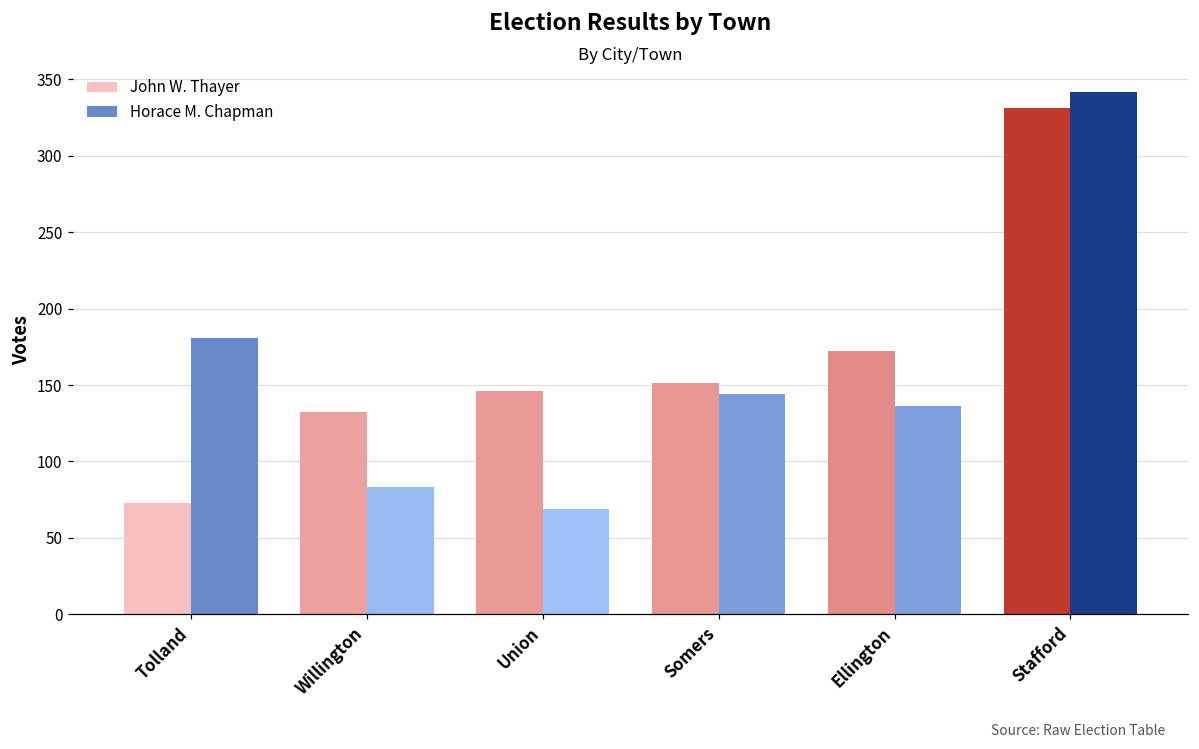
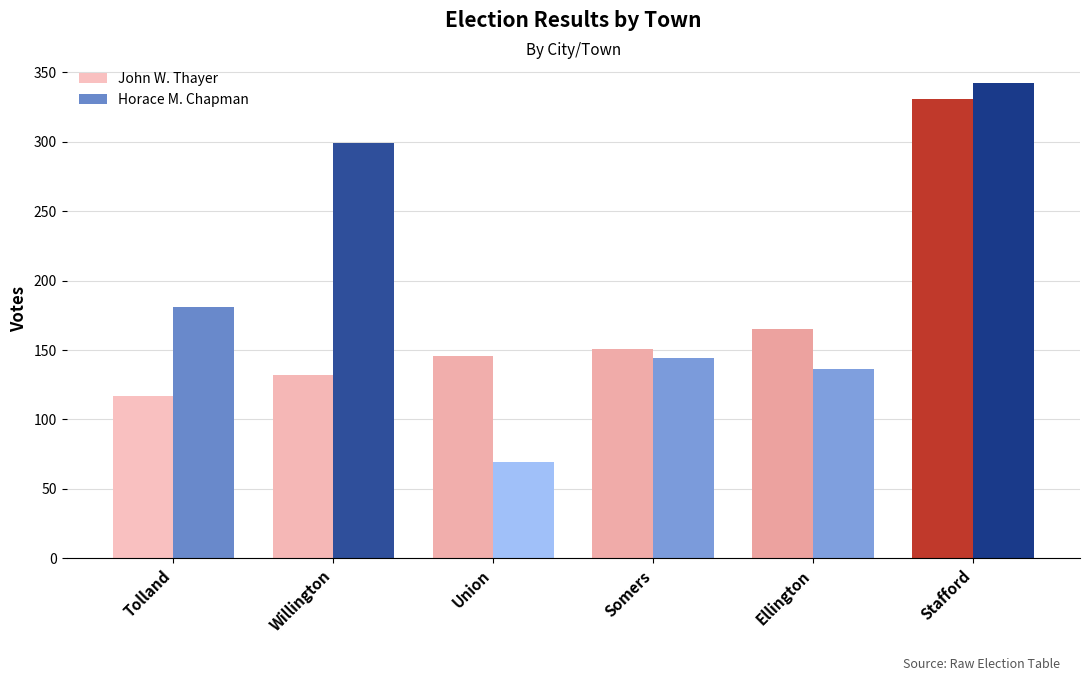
  {
    "John W. Thayer": {
-     "Tolland": 73,
+     "Tolland": 117,
      "Willington": 132,
      "Union": 146,
      "Somers": 151,
-     "Ellington": 172,
+     "Ellington": 165,
      "Stafford": 331
    },
    "Horace M. Chapman": {
      "Tolland": 181,
-     "Willington": 83,
+     "Willington": 299,
      "Union": 69,
      "Somers": 144,
      "Ellington": 136,
      "Stafford": 342
    }
  }
